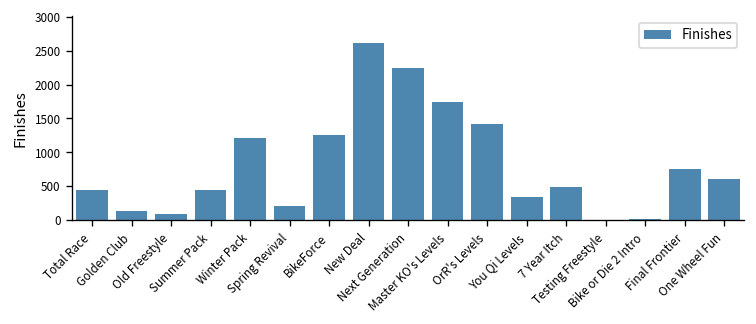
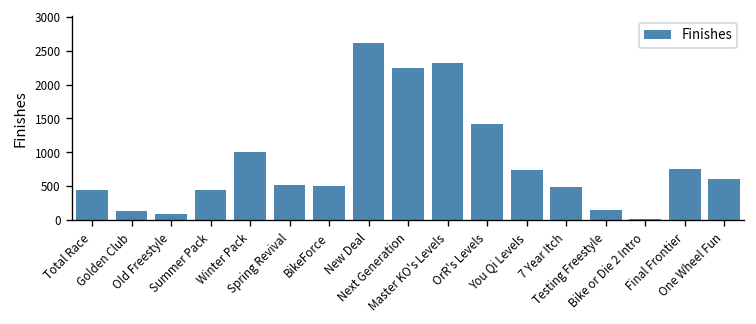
  {
    "Total Race": 500,
    "Golden Club": 100,
    "Old Freestyle": 100,
    "Summer Pack": 500,
-   "Winter Pack": 1200,
-   "Spring Revival": 200,
-   "BikeForce": 1300,
+   "Winter Pack": 1000,
+   "Spring Revival": 500,
+   "BikeForce": 500,
    "New Deal": 2600,
    "Next Generation": 2200,
-   "Master KO's Levels": 1700,
+   "Master KO's Levels": 2300,
    "OrR's Levels": 1400,
-   "You Qi Levels": 300,
+   "You Qi Levels": 700,
    "7 Year Itch": 500,
-   "Testing Freestyle": 0,
+   "Testing Freestyle": 200,
    "Final Frontier": 800,
    "One Wheel Fun": 600
  }
